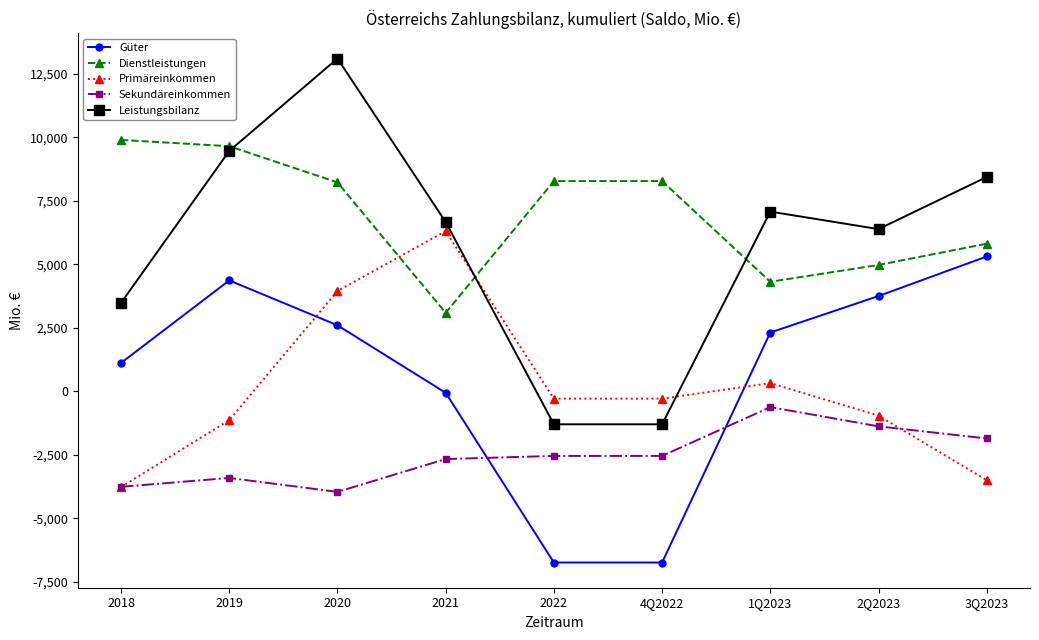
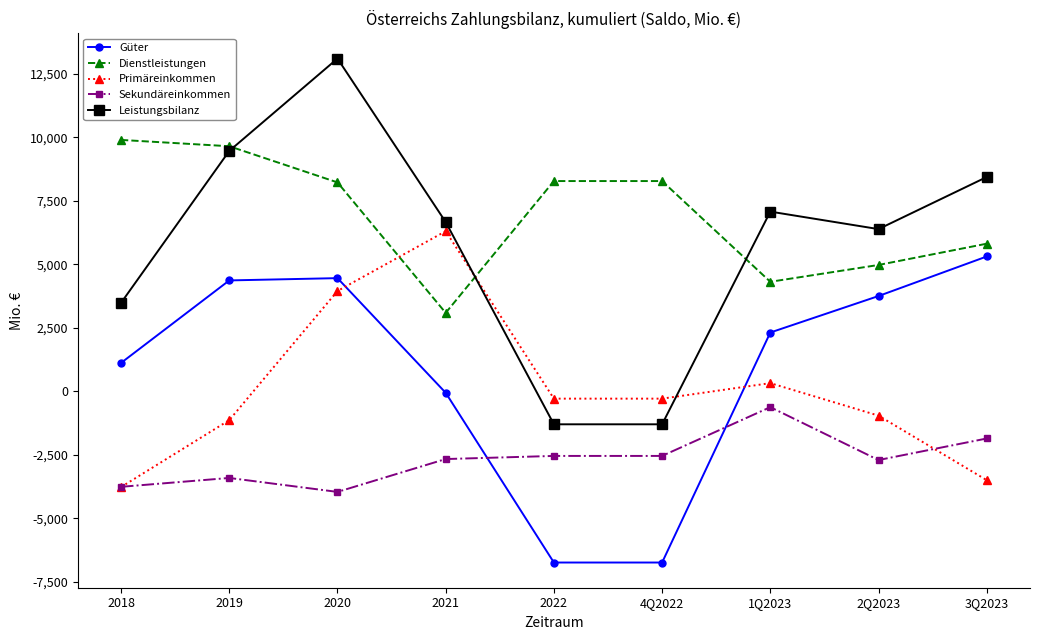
  {
    "Güter": {
      "2018": "1,100",
      "2019": "4,400",
-     "2020": "2,600",
+     "2020": "4,500",
      "2021": "-100",
      "2022": "-6,700",
      "4Q2022": "-6,700",
      "1Q2023": "2,300",
      "2Q2023": "3,800",
      "3Q2023": "5,300"
    },
    "Dienstleistungen": {
      "2018": "9,900",
      "2019": "9,700",
      "2020": "8,200",
      "2021": "3,100",
      "2022": "8,300",
      "4Q2022": "8,300",
      "1Q2023": "4,300",
      "2Q2023": "5,000",
      "3Q2023": "5,800"
    },
    "Primäreinkommen": {
      "2019": "-1,100",
      "2020": "4,000",
      "2021": "6,300",
      "2022": "-300",
      "4Q2022": "-300",
      "1Q2023": "300",
      "2Q2023": "-1,000",
      "3Q2023": "-3,500"
    },
    "Sekundäreinkommen": {
      "2019": "-3,400",
      "2020": "-4,000",
      "2021": "-2,700",
      "2022": "-2,500",
      "4Q2022": "-2,500",
      "1Q2023": "-600",
-     "2Q2023": "-1,400",
+     "2Q2023": "-2,700",
      "3Q2023": "-1,900"
    },
    "Leistungsbilanz": {
      "2018": "3,500",
      "2019": "9,500",
      "2020": "13,100",
      "2021": "6,700",
      "2022": "-1,300",
      "4Q2022": "-1,300",
      "1Q2023": "7,100",
      "2Q2023": "6,400",
      "3Q2023": "8,400"
    }
  }
